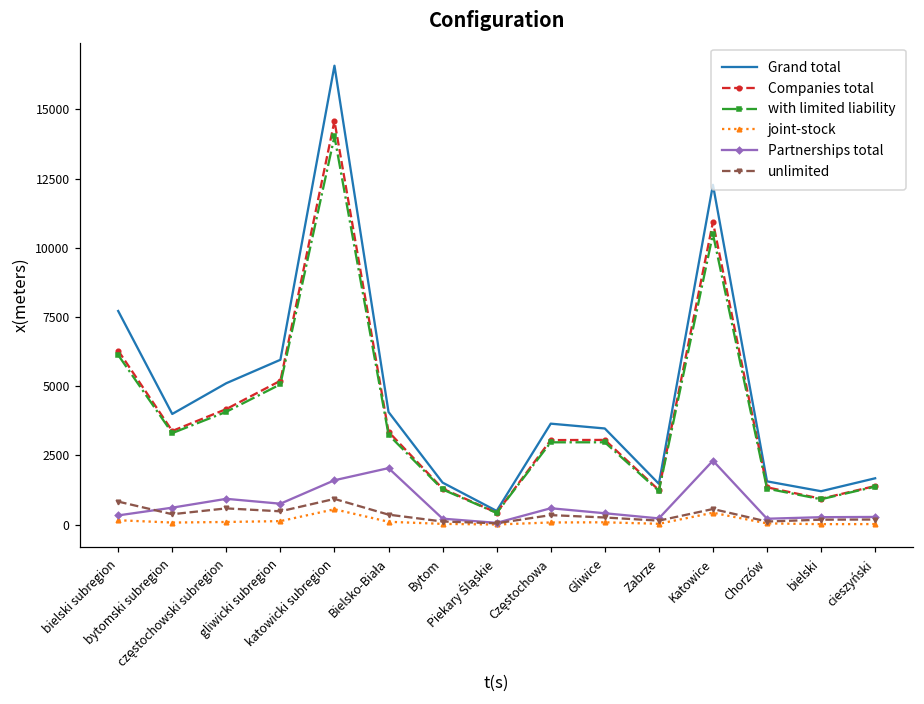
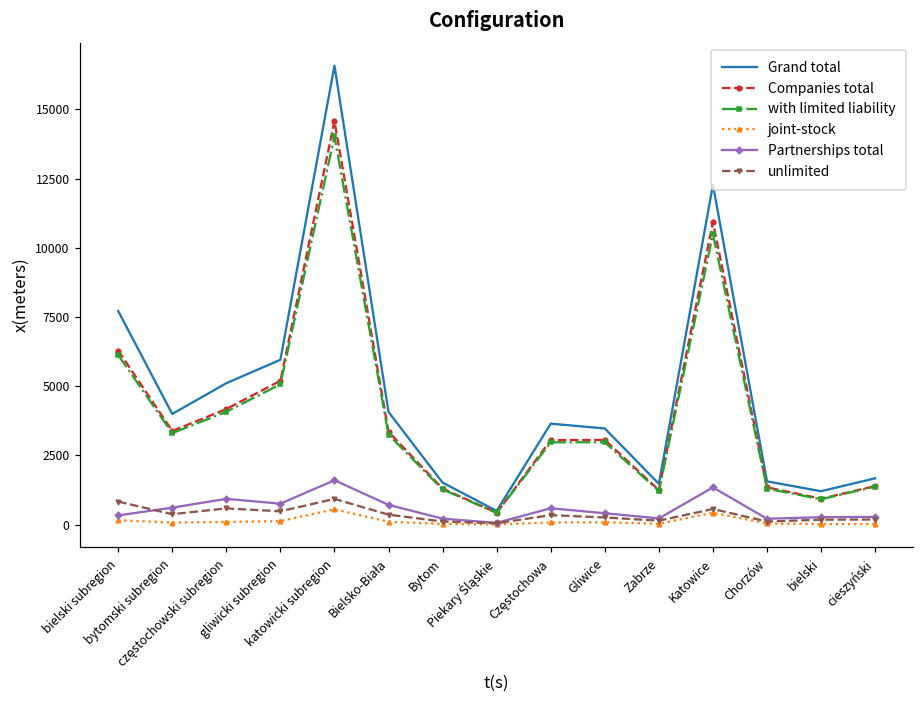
  {
    "Grand total": {
      "bielski subregion": 7700,
      "bytomski subregion": 4000,
      "częstochowski subregion": 5100,
      "gliwicki subregion": 6000,
      "katowicki subregion": 16600,
      "Bielsko-Biała": 4100,
      "Bytom": 1500,
      "Częstochowa": 3600,
      "Gliwice": 3500,
      "Zabrze": 1500,
      "Chorzów": 1600,
      "bielski": 1200,
      "cieszyński": 1700
    },
    "Companies total": {
      "bielski subregion": 6300,
      "gliwicki subregion": 5200,
      "katowicki subregion": 14600,
      "Bielsko-Biała": 3400,
      "Katowice": 10900
    },
    "with limited liability": {
      "bielski subregion": 6100,
      "gliwicki subregion": 5100,
      "katowicki subregion": 14000,
      "Bielsko-Biała": 3300,
      "Katowice": 10500
    },
    "joint-stock": {
      "bielski subregion": 200,
      "bytomski subregion": 100,
      "częstochowski subregion": 100,
      "gliwicki subregion": 100,
      "katowicki subregion": 600,
      "Bielsko-Biała": 100,
      "Częstochowa": 100,
      "Gliwice": 100,
      "Zabrze": 0,
      "Katowice": 400,
      "bielski": 0,
      "cieszyński": 0
    },
    "Partnerships total": {
      "bielski subregion": 300,
      "bytomski subregion": 600,
      "częstochowski subregion": 900,
      "gliwicki subregion": 800,
      "katowicki subregion": 1600,
-     "Bielsko-Biała": 2000,
+     "Bielsko-Biała": 700,
      "Bytom": 200,
      "Częstochowa": 600,
      "Gliwice": 400,
-     "Katowice": 2300
+     "Katowice": 1300
    },
    "unlimited": {
      "bielski subregion": 800,
      "bytomski subregion": 400,
      "częstochowski subregion": 600,
      "gliwicki subregion": 500,
      "katowicki subregion": 900,
      "Bielsko-Biała": 400,
      "Częstochowa": 300,
      "Gliwice": 300,
      "Katowice": 600
    }
  }
